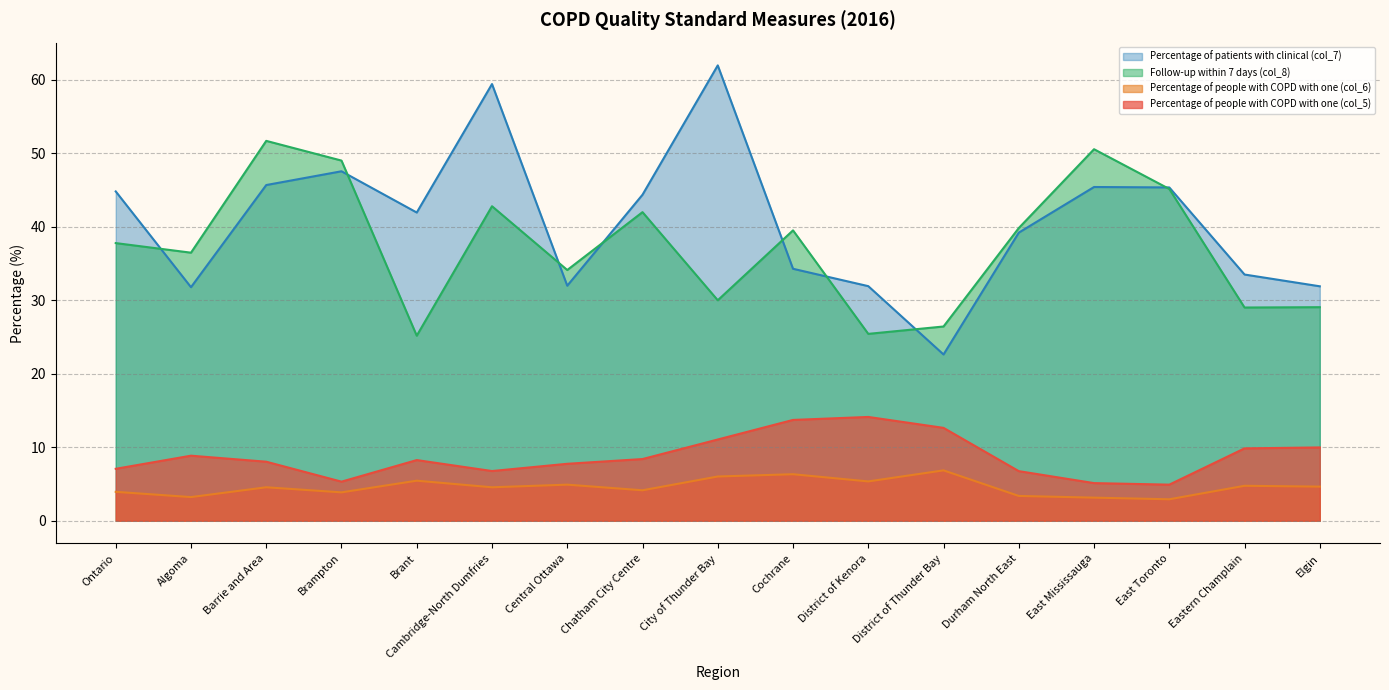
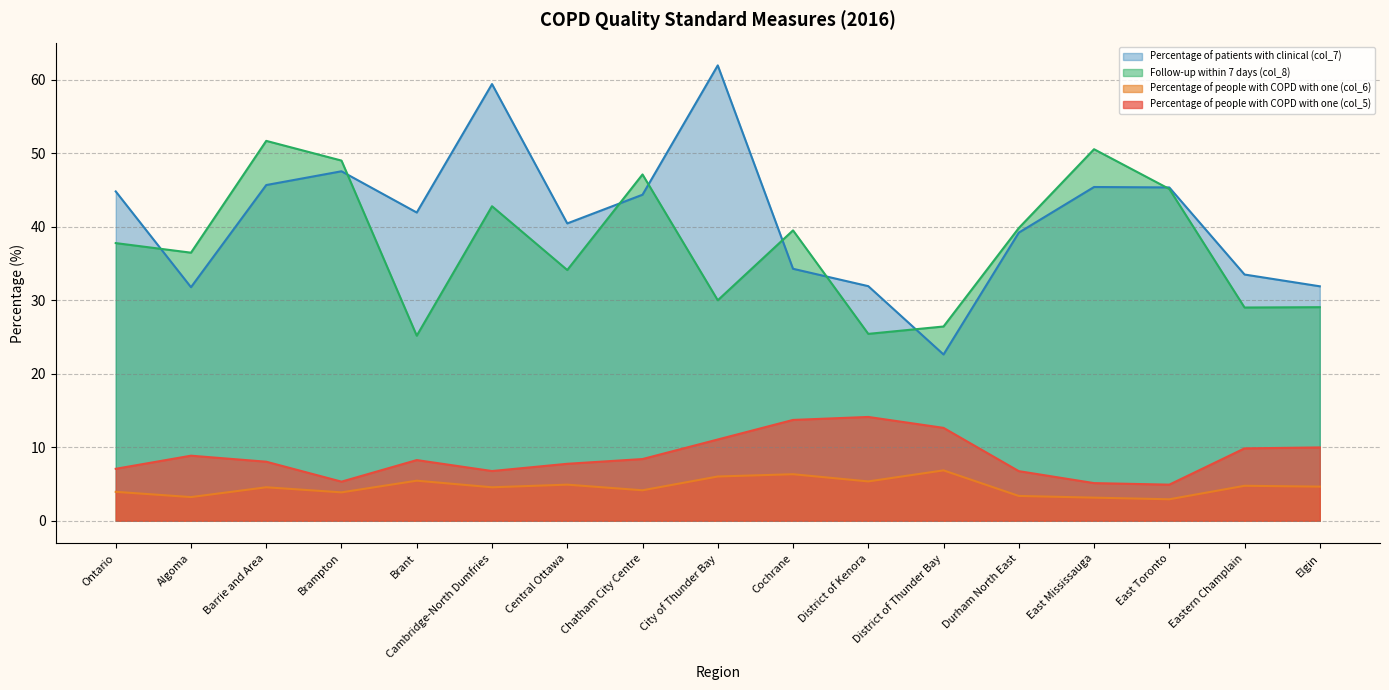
  {
    "Percentage of patients with clinical (col_7)": {
      "Ontario": 45,
      "Algoma": 32,
      "Barrie and Area": 46,
      "Brampton": 48,
      "Brant": 42,
      "Cambridge-North Dumfries": 59,
-     "Central Ottawa": 32,
+     "Central Ottawa": 40,
      "Chatham City Centre": 44,
      "City of Thunder Bay": 62,
      "Cochrane": 34,
      "District of Kenora": 32,
      "District of Thunder Bay": 23,
      "Durham North East": 39,
      "East Mississauga": 45,
      "Eastern Champlain": 33,
      "Elgin": 32
    },
    "Follow-up within 7 days (col_8)": {
      "Ontario": 38,
      "Algoma": 36,
      "Barrie and Area": 52,
      "Brampton": 49,
      "Brant": 25,
      "Cambridge-North Dumfries": 43,
      "Central Ottawa": 34,
-     "Chatham City Centre": 42,
+     "Chatham City Centre": 47,
      "City of Thunder Bay": 30,
      "Cochrane": 40,
      "District of Kenora": 25,
      "District of Thunder Bay": 26,
      "Durham North East": 40,
      "East Mississauga": 51,
      "Eastern Champlain": 29,
      "Elgin": 29
    }
  }
